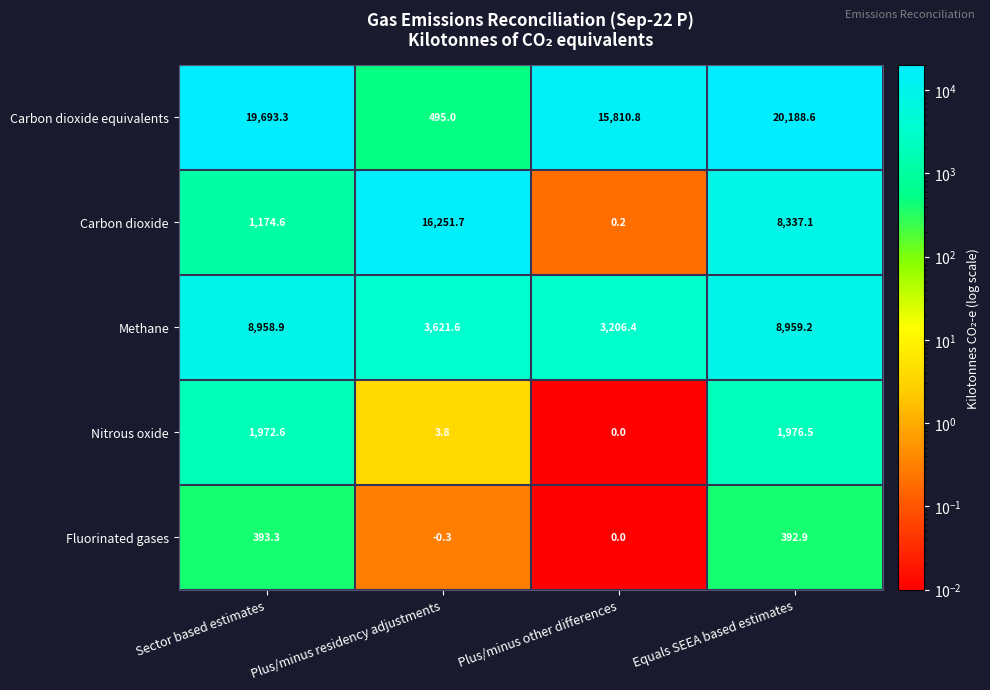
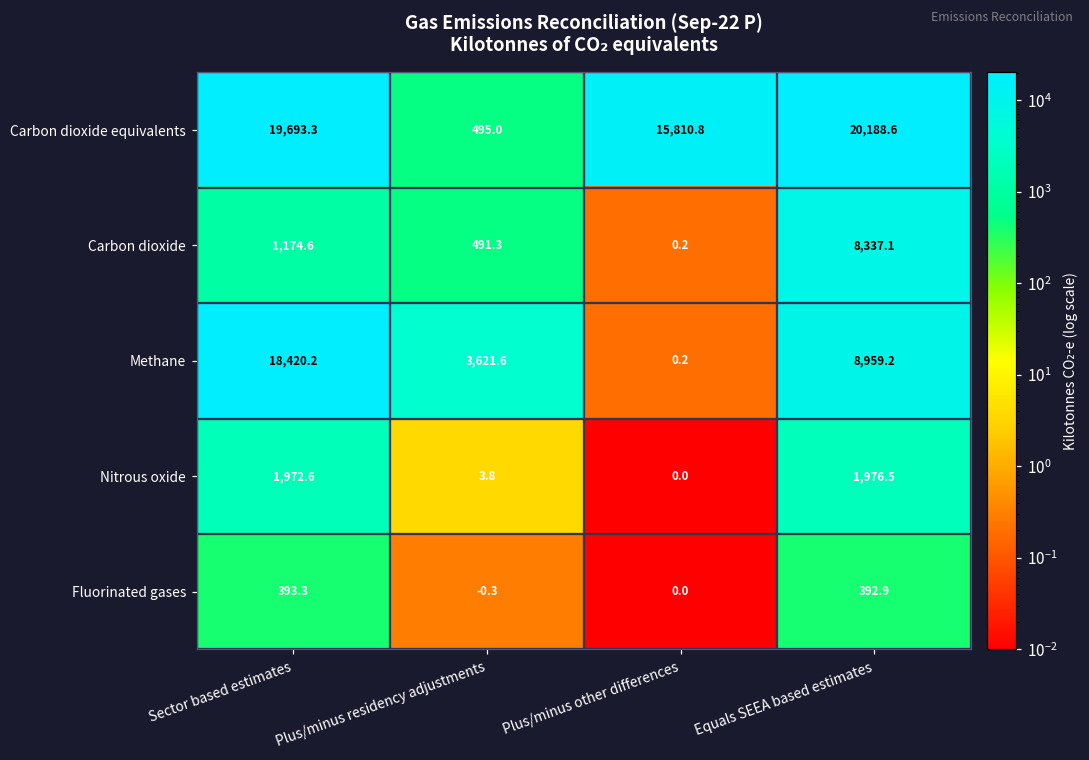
  {
    "Carbon dioxide equivalents": {
      "Sector based estimates": "19,693.3",
      "Plus/minus residency adjustments": "495.0",
      "Plus/minus other differences": "15,810.8",
      "Equals SEEA based estimates": "20,188.6"
    },
    "Carbon dioxide": {
      "Sector based estimates": "1,174.6",
-     "Plus/minus residency adjustments": "16,251.7",
+     "Plus/minus residency adjustments": "491.3",
      "Plus/minus other differences": "0.2",
      "Equals SEEA based estimates": "8,337.1"
    },
    "Methane": {
-     "Sector based estimates": "8,958.9",
+     "Sector based estimates": "18,420.2",
      "Plus/minus residency adjustments": "3,621.6",
-     "Plus/minus other differences": "3,206.4",
+     "Plus/minus other differences": "0.2",
      "Equals SEEA based estimates": "8,959.2"
    },
    "Nitrous oxide": {
      "Sector based estimates": "1,972.6",
      "Plus/minus residency adjustments": "3.8",
      "Plus/minus other differences": "0.0",
      "Equals SEEA based estimates": "1,976.5"
    },
    "Fluorinated gases": {
      "Sector based estimates": "393.3",
      "Plus/minus residency adjustments": "-0.3",
      "Plus/minus other differences": "0.0",
      "Equals SEEA based estimates": "392.9"
    }
  }
